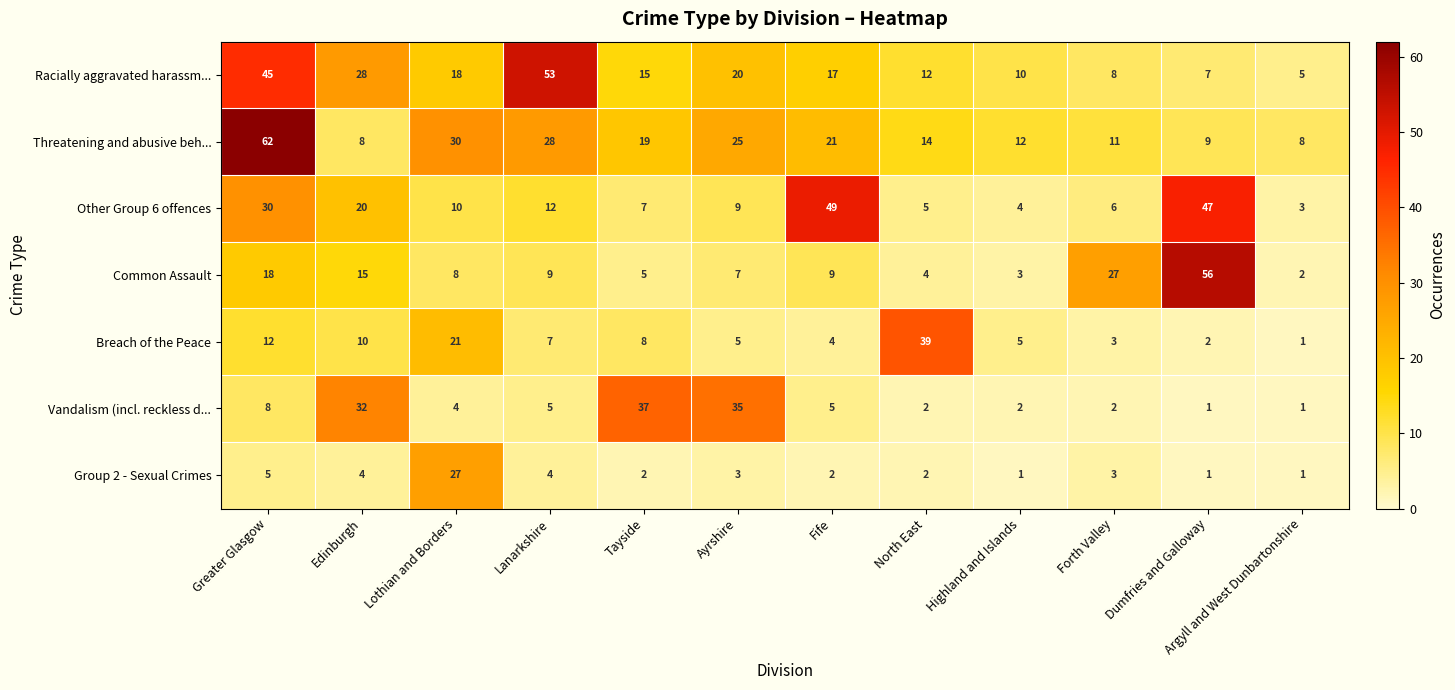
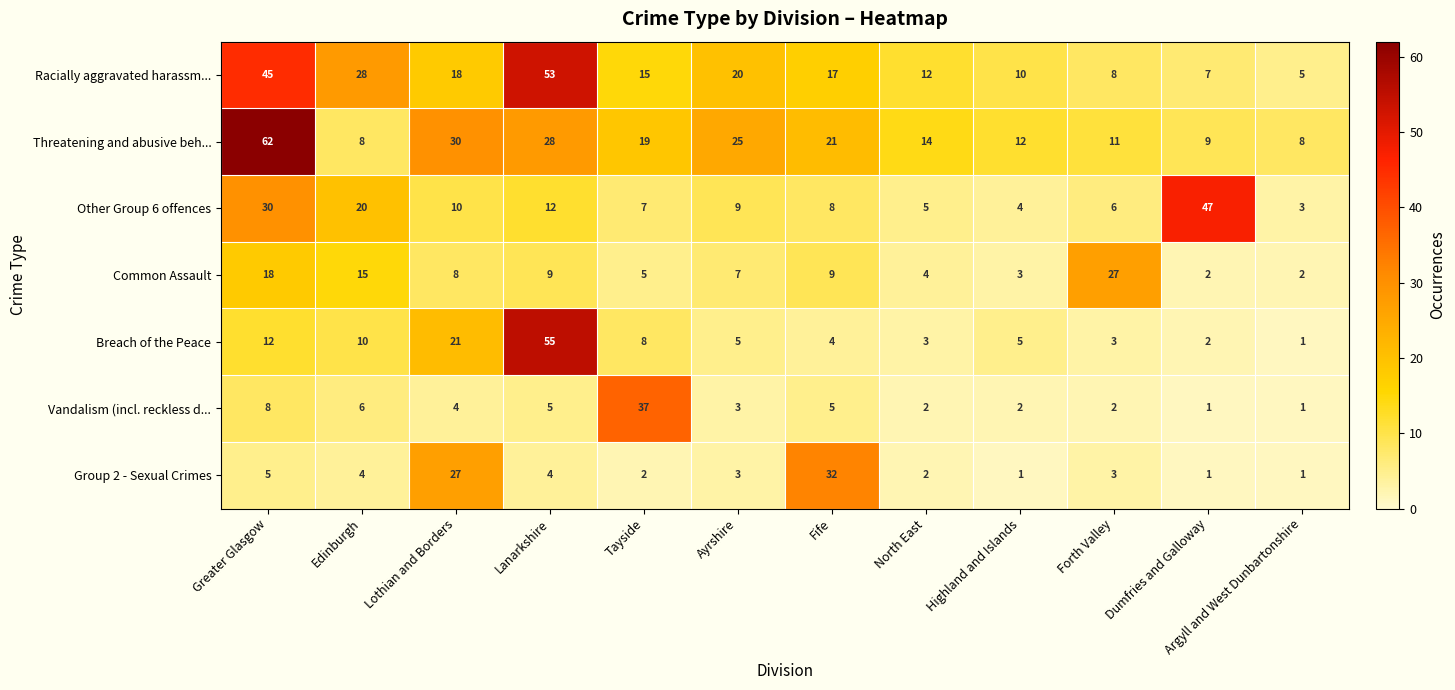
  {
    "Racially aggravated harassm...": {
      "Greater Glasgow": 45,
      "Edinburgh": 28,
      "Lothian and Borders": 18,
      "Lanarkshire": 53,
      "Tayside": 15,
      "Ayrshire": 20,
      "Fife": 17,
      "North East": 12,
      "Highland and Islands": 10,
      "Forth Valley": 8,
      "Dumfries and Galloway": 7,
      "Argyll and West Dunbartonshire": 5
    },
    "Threatening and abusive beh...": {
      "Greater Glasgow": 62,
      "Edinburgh": 8,
      "Lothian and Borders": 30,
      "Lanarkshire": 28,
      "Tayside": 19,
      "Ayrshire": 25,
      "Fife": 21,
      "North East": 14,
      "Highland and Islands": 12,
      "Forth Valley": 11,
      "Dumfries and Galloway": 9,
      "Argyll and West Dunbartonshire": 8
    },
    "Other Group 6 offences": {
      "Greater Glasgow": 30,
      "Edinburgh": 20,
      "Lothian and Borders": 10,
      "Lanarkshire": 12,
      "Tayside": 7,
      "Ayrshire": 9,
-     "Fife": 49,
+     "Fife": 8,
      "North East": 5,
      "Highland and Islands": 4,
      "Forth Valley": 6,
      "Dumfries and Galloway": 47,
      "Argyll and West Dunbartonshire": 3
    },
    "Common Assault": {
      "Greater Glasgow": 18,
      "Edinburgh": 15,
      "Lothian and Borders": 8,
      "Lanarkshire": 9,
      "Tayside": 5,
      "Ayrshire": 7,
      "Fife": 9,
      "North East": 4,
      "Highland and Islands": 3,
      "Forth Valley": 27,
-     "Dumfries and Galloway": 56,
+     "Dumfries and Galloway": 2,
      "Argyll and West Dunbartonshire": 2
    },
    "Breach of the Peace": {
      "Greater Glasgow": 12,
      "Edinburgh": 10,
      "Lothian and Borders": 21,
-     "Lanarkshire": 7,
+     "Lanarkshire": 55,
      "Tayside": 8,
      "Ayrshire": 5,
      "Fife": 4,
-     "North East": 39,
+     "North East": 3,
      "Highland and Islands": 5,
      "Forth Valley": 3,
      "Dumfries and Galloway": 2,
      "Argyll and West Dunbartonshire": 1
    },
    "Vandalism (incl. reckless d...": {
      "Greater Glasgow": 8,
-     "Edinburgh": 32,
+     "Edinburgh": 6,
      "Lothian and Borders": 4,
      "Lanarkshire": 5,
      "Tayside": 37,
-     "Ayrshire": 35,
+     "Ayrshire": 3,
      "Fife": 5,
      "North East": 2,
      "Highland and Islands": 2,
      "Forth Valley": 2,
      "Dumfries and Galloway": 1,
      "Argyll and West Dunbartonshire": 1
    },
    "Group 2 - Sexual Crimes": {
      "Greater Glasgow": 5,
      "Edinburgh": 4,
      "Lothian and Borders": 27,
      "Lanarkshire": 4,
      "Tayside": 2,
      "Ayrshire": 3,
-     "Fife": 2,
+     "Fife": 32,
      "North East": 2,
      "Highland and Islands": 1,
      "Forth Valley": 3,
      "Dumfries and Galloway": 1,
      "Argyll and West Dunbartonshire": 1
    }
  }
